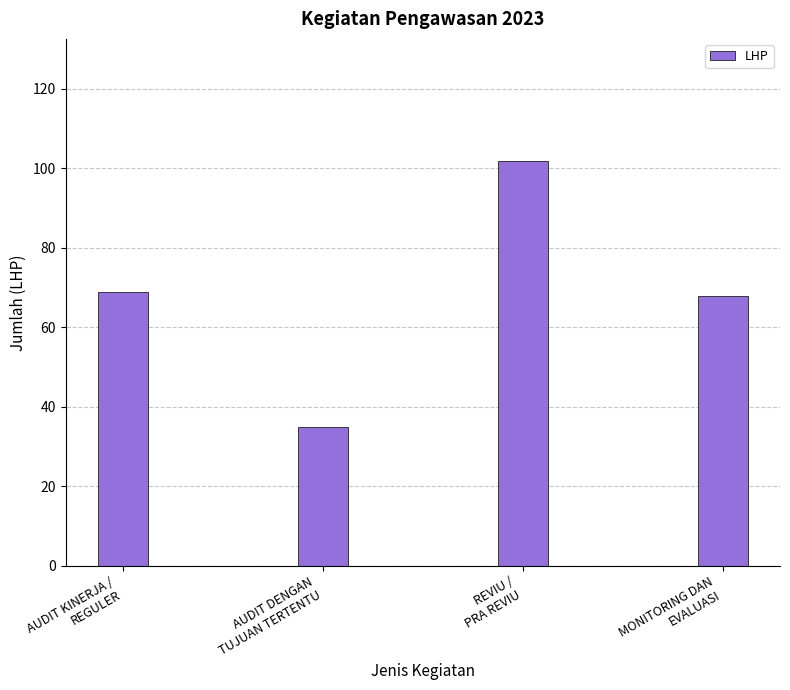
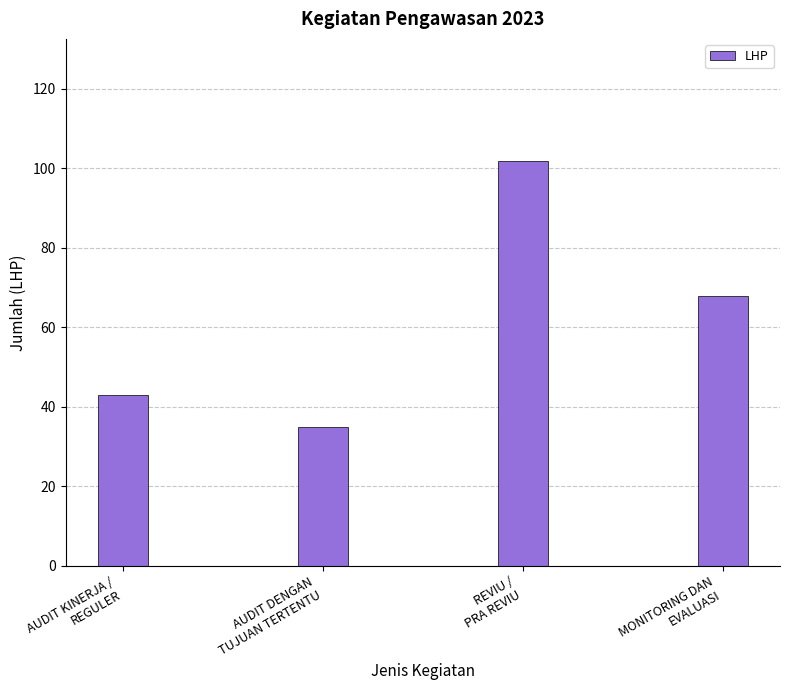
  {
-   "AUDIT KINERJA / REGULER": 69,
+   "AUDIT KINERJA / REGULER": 43,
    "AUDIT DENGAN TUJUAN TERTENTU": 35,
    "REVIU / PRA REVIU": 102,
    "MONITORING DAN EVALUASI": 68
  }
